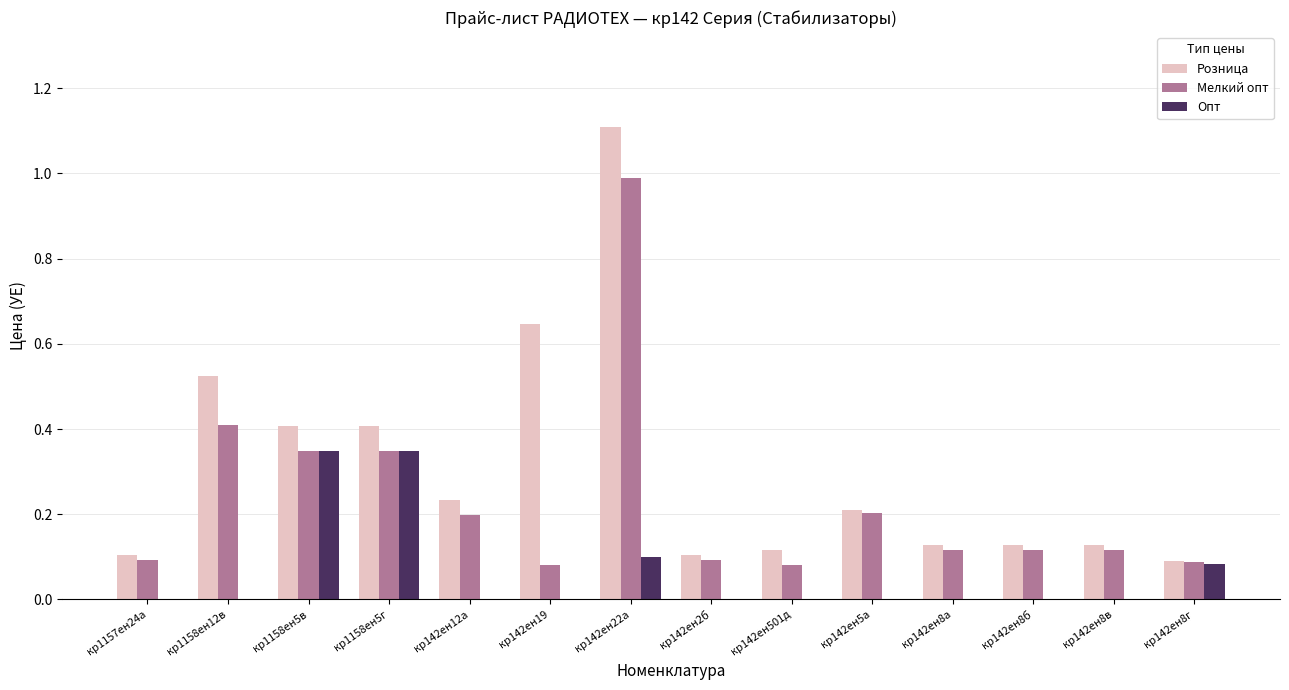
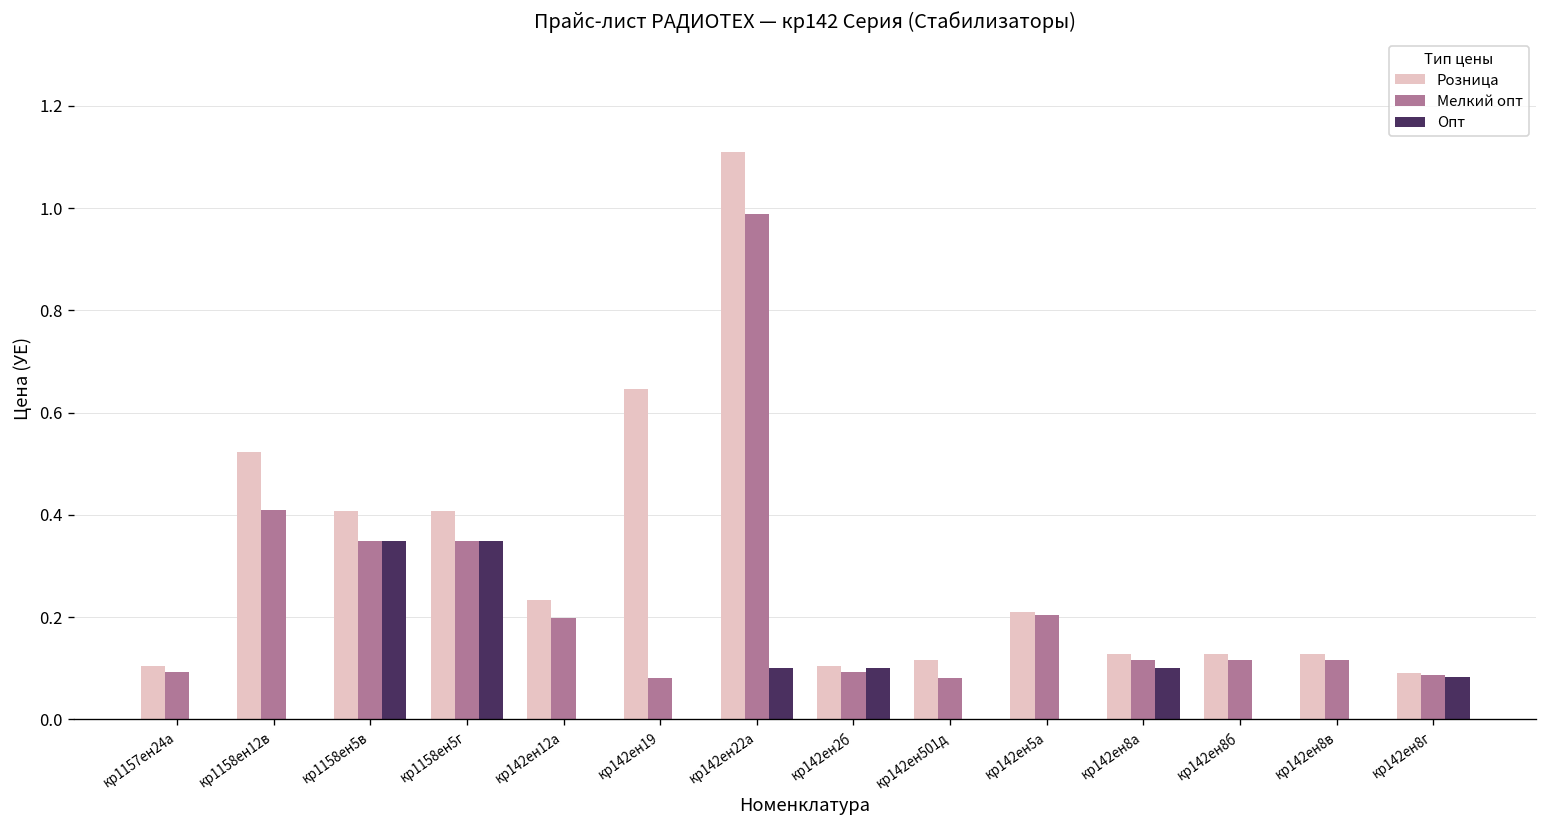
  {
    "Розница": {
      "кр1157ен24а": 0.1,
      "кр1158ен12в": 0.52,
      "кр1158ен5в": 0.41,
      "кр1158ен5г": 0.41,
      "кр142ен12а": 0.23,
      "кр142ен19": 0.65,
      "кр142ен22а": 1.11,
      "кр142ен2б": 0.1,
      "кр142ен501д": 0.12,
      "кр142ен5а": 0.21,
      "кр142ен8а": 0.13,
      "кр142ен8б": 0.13,
      "кр142ен8в": 0.13,
      "кр142ен8г": 0.09
    },
    "Мелкий опт": {
      "кр1157ен24а": 0.09,
      "кр1158ен12в": 0.41,
      "кр1158ен5в": 0.35,
      "кр1158ен5г": 0.35,
      "кр142ен12а": 0.2,
      "кр142ен19": 0.08,
      "кр142ен22а": 0.99,
      "кр142ен2б": 0.09,
      "кр142ен501д": 0.08,
      "кр142ен5а": 0.2,
      "кр142ен8а": 0.12,
      "кр142ен8б": 0.12,
      "кр142ен8в": 0.12,
      "кр142ен8г": 0.09
    },
    "Опт": {
      "кр1157ен24а": 0.0,
      "кр1158ен12в": 0.0,
      "кр1158ен5в": 0.35,
      "кр1158ен5г": 0.35,
      "кр142ен12а": 0.0,
      "кр142ен19": 0.0,
      "кр142ен22а": 0.1,
-     "кр142ен2б": 0.0,
+     "кр142ен2б": 0.1,
      "кр142ен501д": 0.0,
      "кр142ен5а": 0.0,
-     "кр142ен8а": 0.0,
+     "кр142ен8а": 0.1,
      "кр142ен8б": 0.0,
      "кр142ен8в": 0.0,
      "кр142ен8г": 0.08
    }
  }
